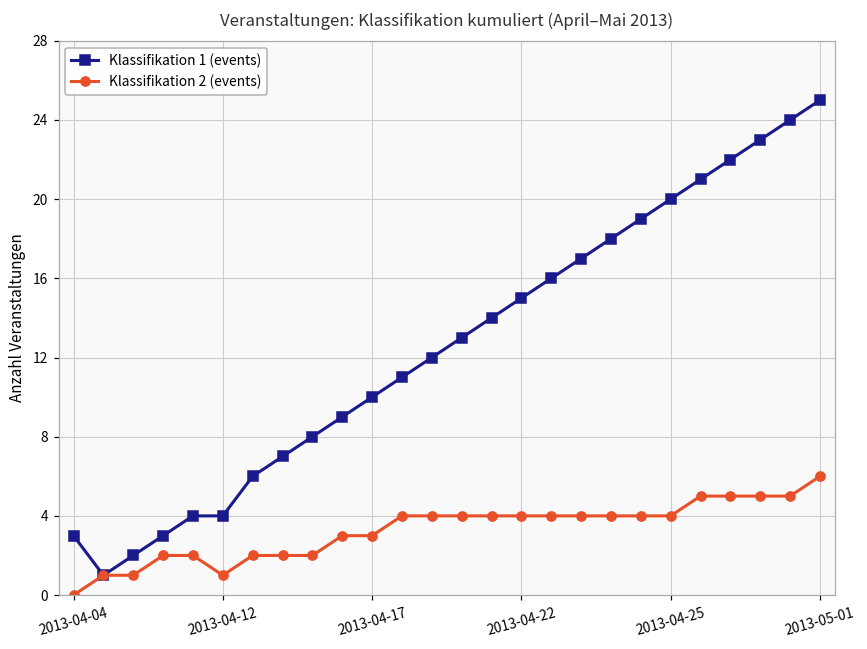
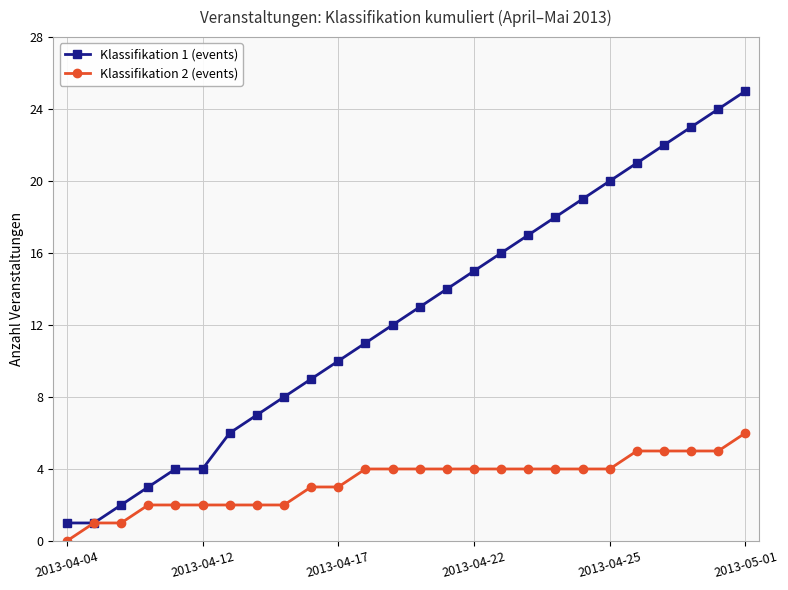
  {
    "Klassifikation 1 (events)": {
-     "2013-04-04": 3,
+     "2013-04-04": 1,
      "2013-04-12": 4,
      "2013-05-01": 25
    },
    "Klassifikation 2 (events)": {
      "2013-04-04": 0,
-     "2013-04-12": 1,
+     "2013-04-12": 2,
      "2013-05-01": 6
    }
  }
